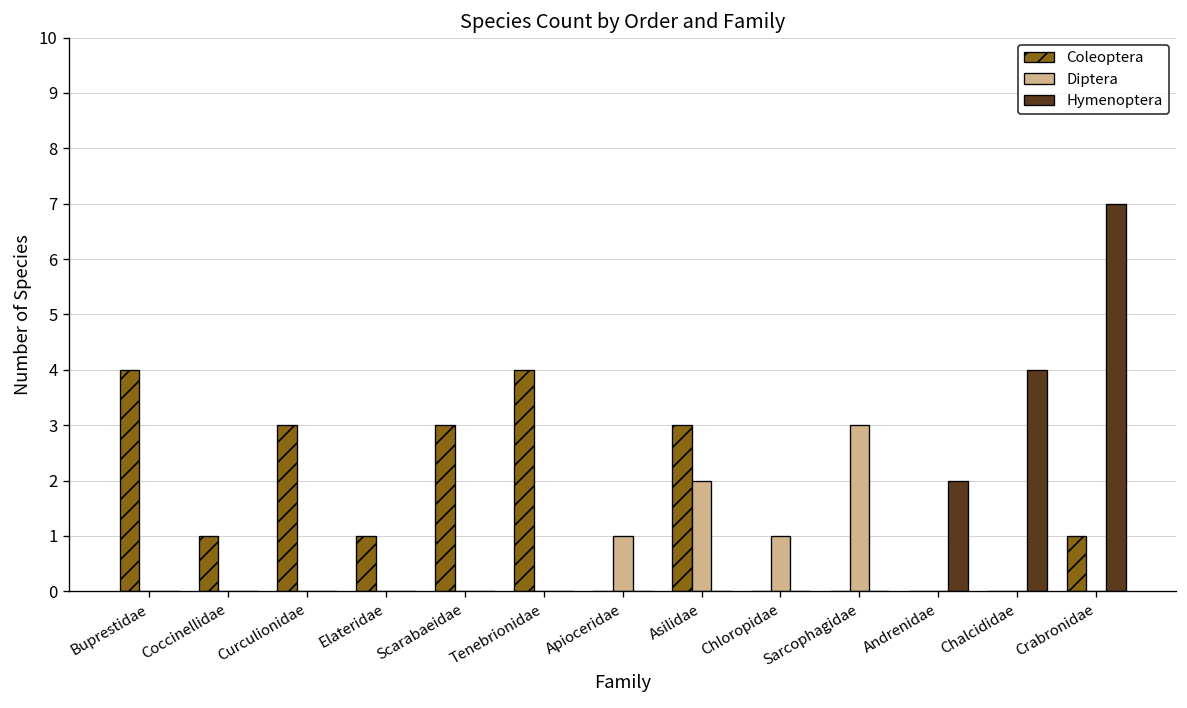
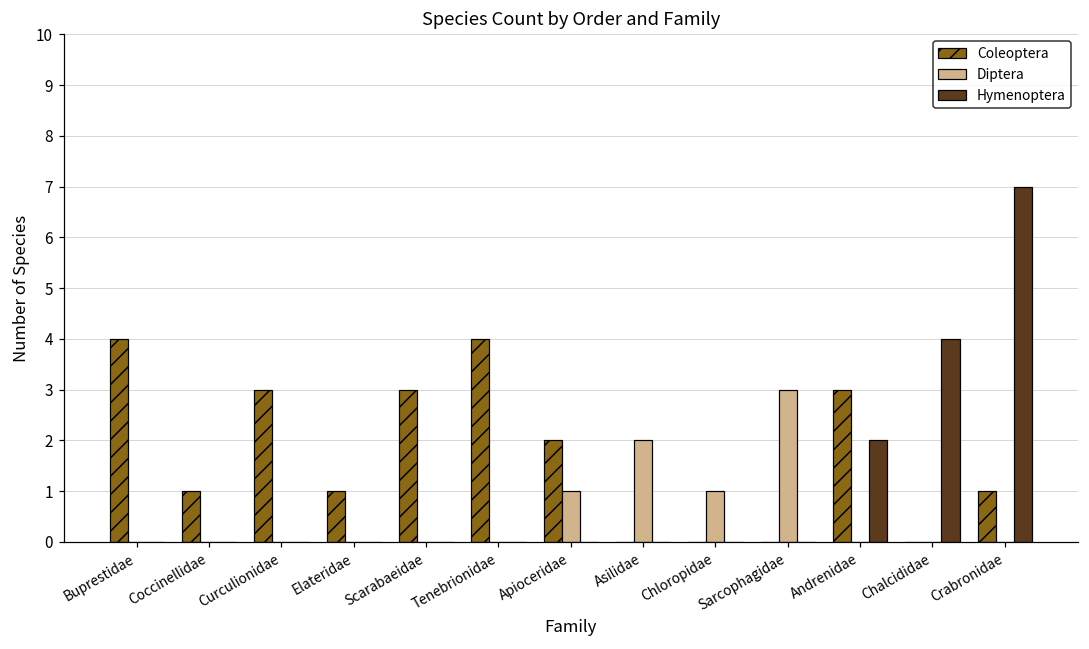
  {
    "Coleoptera": {
      "Buprestidae": 4,
      "Coccinellidae": 1,
      "Curculionidae": 3,
      "Elateridae": 1,
      "Scarabaeidae": 3,
      "Tenebrionidae": 4,
-     "Apioceridae": 0,
-     "Asilidae": 3,
+     "Apioceridae": 2,
+     "Asilidae": 0,
      "Chloropidae": 0,
      "Sarcophagidae": 0,
-     "Andrenidae": 0,
+     "Andrenidae": 3,
      "Chalcididae": 0,
      "Crabronidae": 1
    },
    "Diptera": {
      "Buprestidae": 0,
      "Coccinellidae": 0,
      "Curculionidae": 0,
      "Elateridae": 0,
      "Scarabaeidae": 0,
      "Tenebrionidae": 0,
      "Apioceridae": 1,
      "Asilidae": 2,
      "Chloropidae": 1,
      "Sarcophagidae": 3,
      "Andrenidae": 0,
      "Chalcididae": 0,
      "Crabronidae": 0
    },
    "Hymenoptera": {
      "Buprestidae": 0,
      "Coccinellidae": 0,
      "Curculionidae": 0,
      "Elateridae": 0,
      "Scarabaeidae": 0,
      "Tenebrionidae": 0,
      "Apioceridae": 0,
      "Asilidae": 0,
      "Chloropidae": 0,
      "Sarcophagidae": 0,
      "Andrenidae": 2,
      "Chalcididae": 4,
      "Crabronidae": 7
    }
  }
